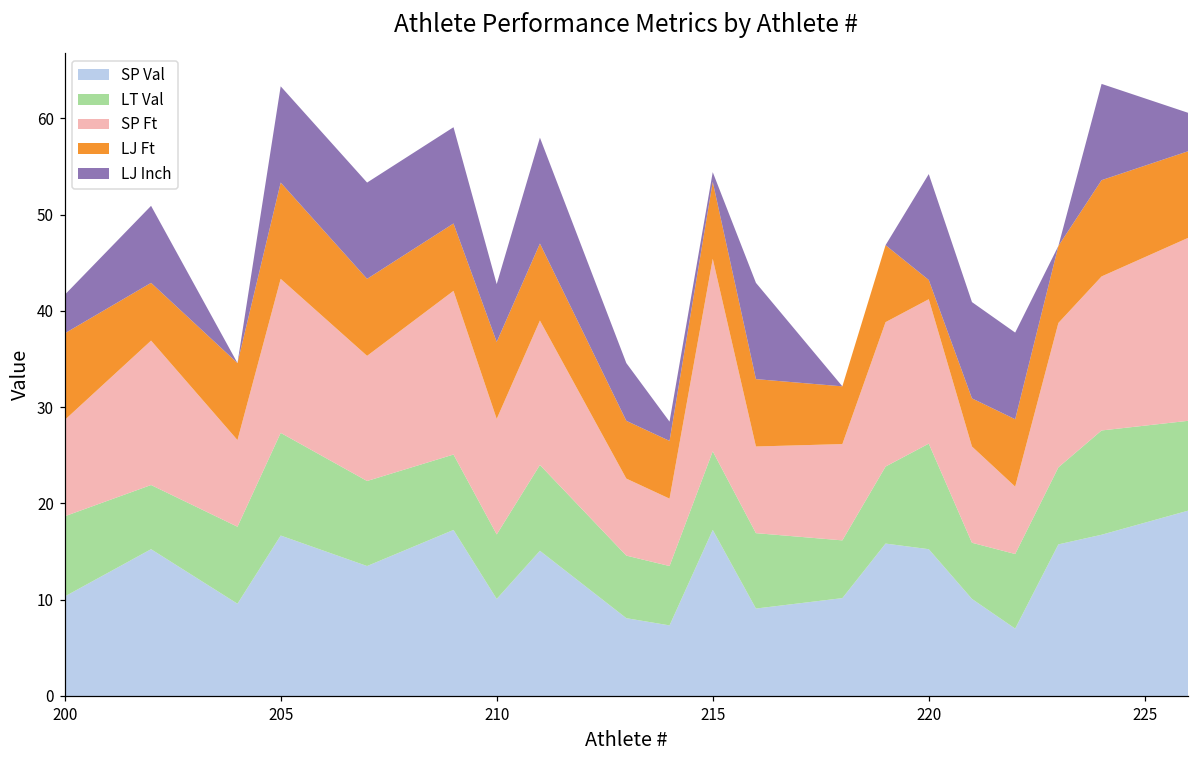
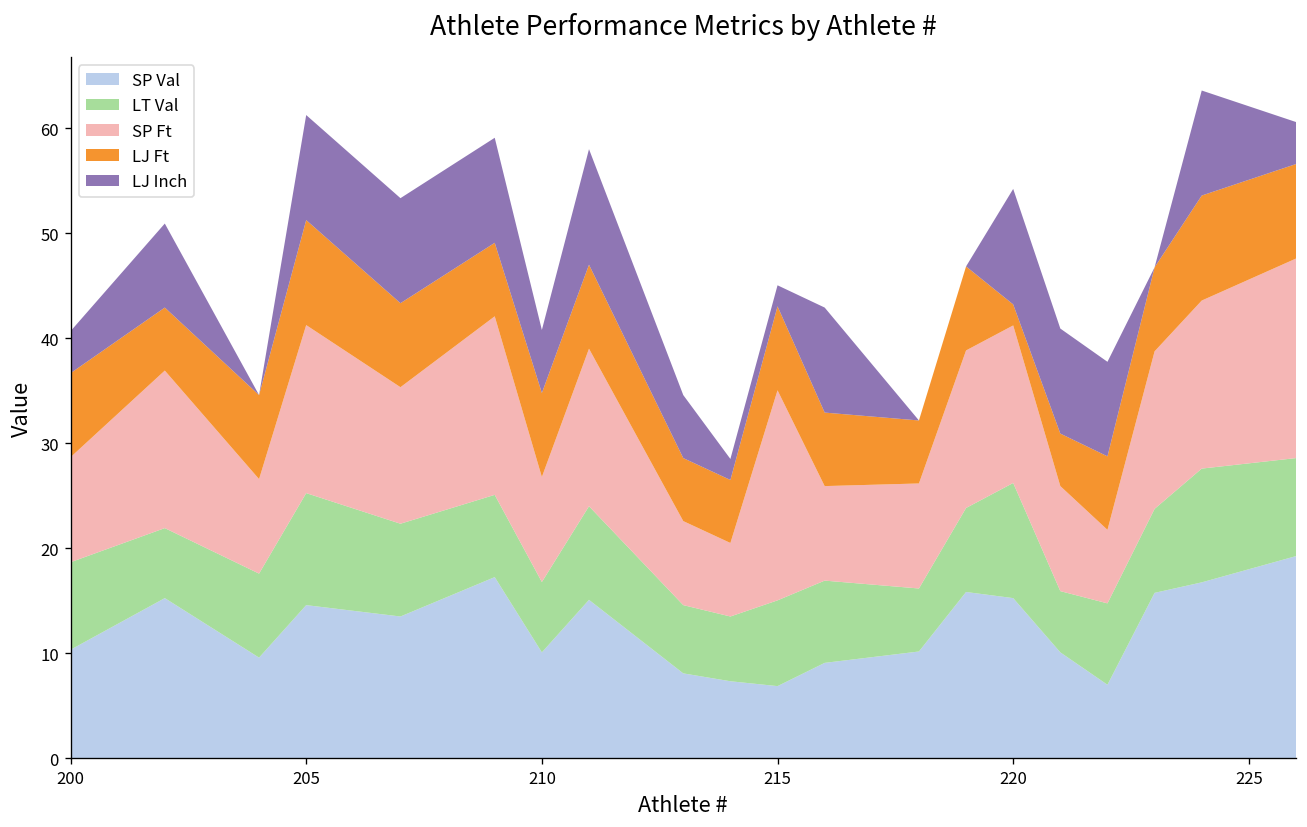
  {
    "SP Val": {
      "200": 10,
-     "205": 17,
+     "205": 15,
      "210": 10,
-     "215": 17,
+     "215": 7,
      "220": 15
    },
    "LT Val": {
      "200": 8,
      "205": 11,
      "210": 7,
      "215": 8,
      "220": 11
    },
    "SP Ft": {
      "200": 10,
      "205": 16,
-     "210": 12,
+     "210": 10,
      "215": 20,
      "220": 15
    },
    "LJ Ft": {
-     "200": 9,
+     "200": 8,
      "205": 10,
      "210": 8,
      "215": 8,
      "220": 2
    },
    "LJ Inch": {
      "200": 4,
      "205": 10,
      "210": 6,
-     "215": 1,
+     "215": 2,
      "220": 11
    }
  }
